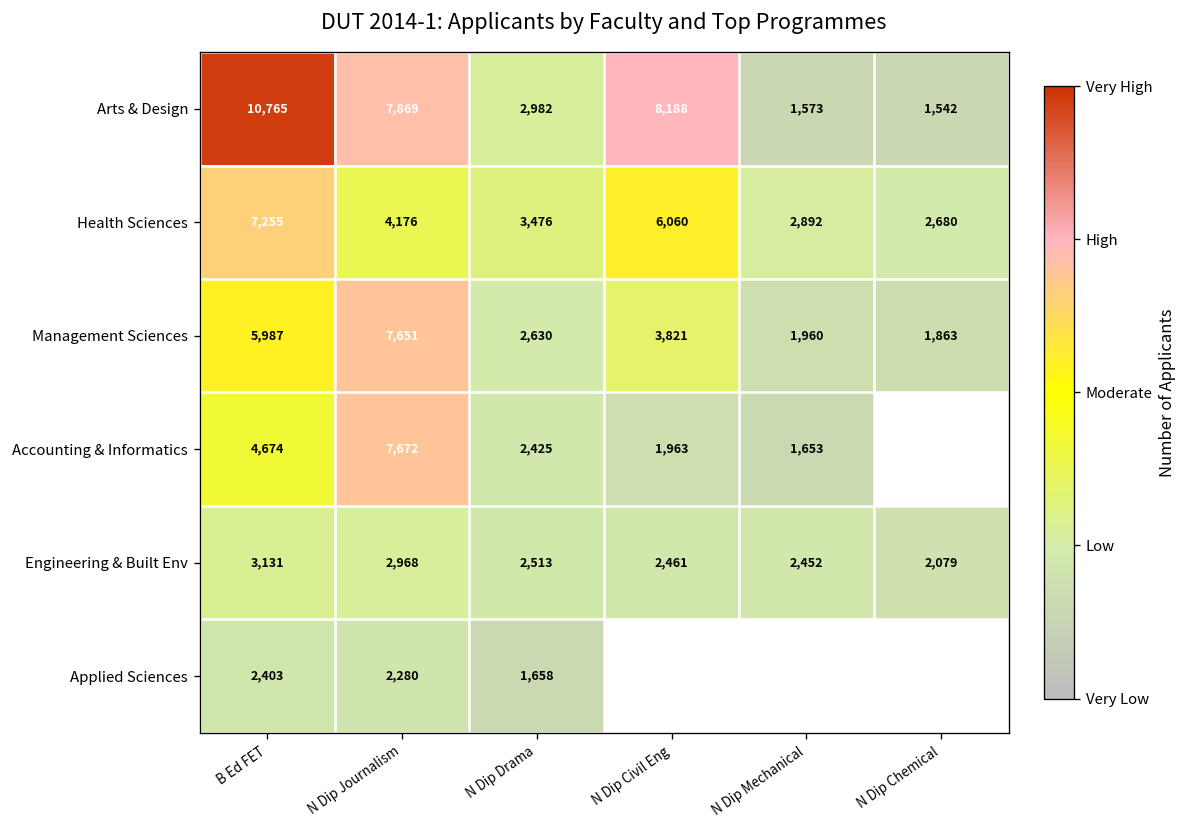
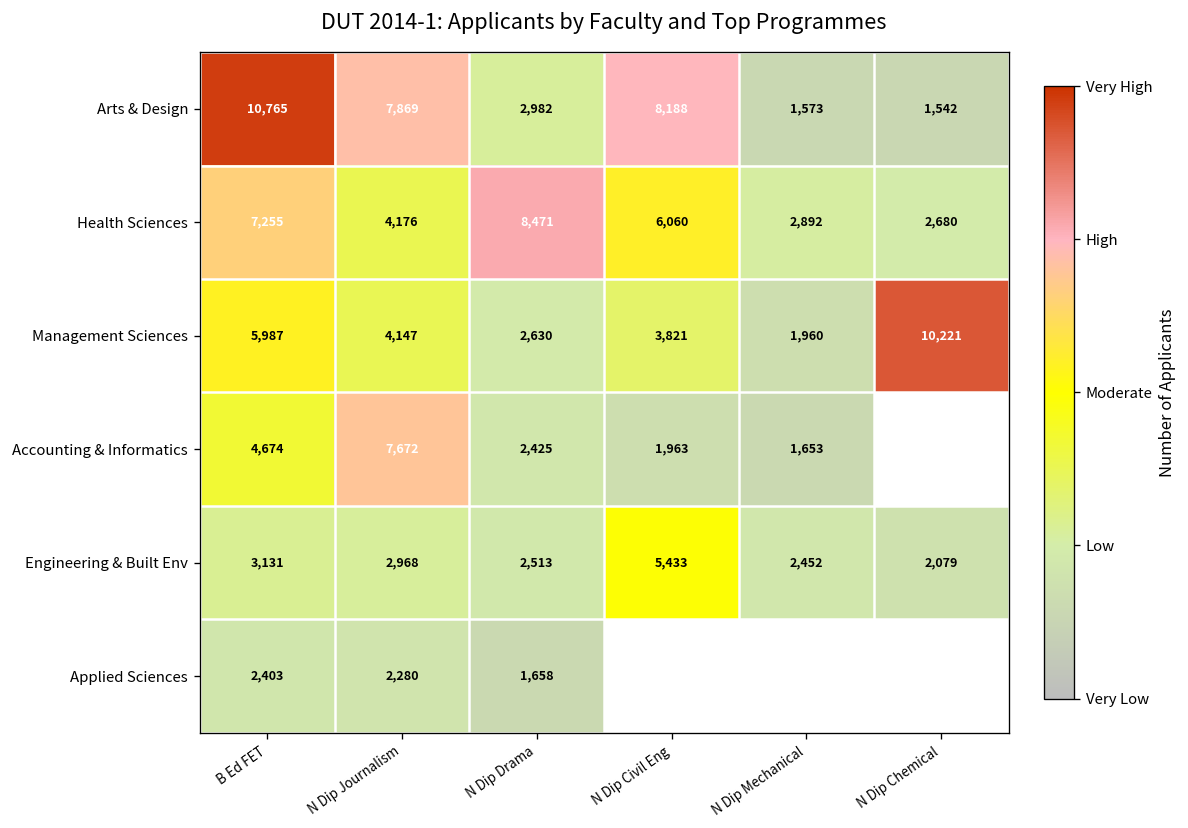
  {
    "Arts & Design": {
      "B Ed FET": "10,765",
      "N Dip Journalism": "7,869",
      "N Dip Drama": "2,982",
      "N Dip Civil Eng": "8,188",
      "N Dip Mechanical": "1,573",
      "N Dip Chemical": "1,542"
    },
    "Health Sciences": {
      "B Ed FET": "7,255",
      "N Dip Journalism": "4,176",
-     "N Dip Drama": "3,476",
+     "N Dip Drama": "8,471",
      "N Dip Civil Eng": "6,060",
      "N Dip Mechanical": "2,892",
      "N Dip Chemical": "2,680"
    },
    "Management Sciences": {
      "B Ed FET": "5,987",
-     "N Dip Journalism": "7,651",
+     "N Dip Journalism": "4,147",
      "N Dip Drama": "2,630",
      "N Dip Civil Eng": "3,821",
      "N Dip Mechanical": "1,960",
-     "N Dip Chemical": "1,863"
+     "N Dip Chemical": "10,221"
    },
    "Accounting & Informatics": {
      "B Ed FET": "4,674",
      "N Dip Journalism": "7,672",
      "N Dip Drama": "2,425",
      "N Dip Civil Eng": "1,963",
      "N Dip Mechanical": "1,653"
    },
    "Engineering & Built Env": {
      "B Ed FET": "3,131",
      "N Dip Journalism": "2,968",
      "N Dip Drama": "2,513",
-     "N Dip Civil Eng": "2,461",
+     "N Dip Civil Eng": "5,433",
      "N Dip Mechanical": "2,452",
      "N Dip Chemical": "2,079"
    },
    "Applied Sciences": {
      "B Ed FET": "2,403",
      "N Dip Journalism": "2,280",
      "N Dip Drama": "1,658"
    }
  }
